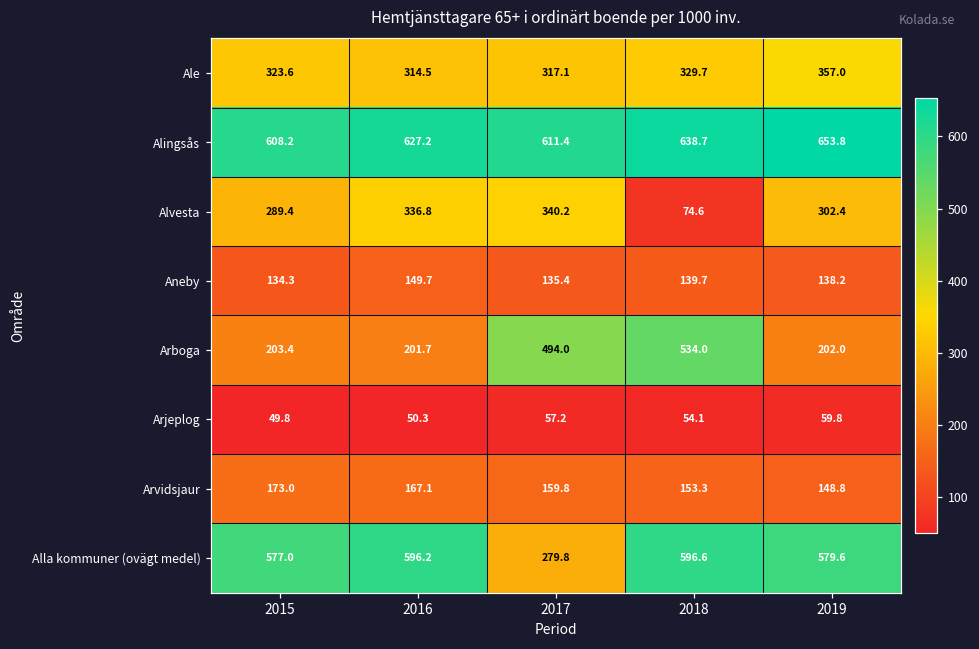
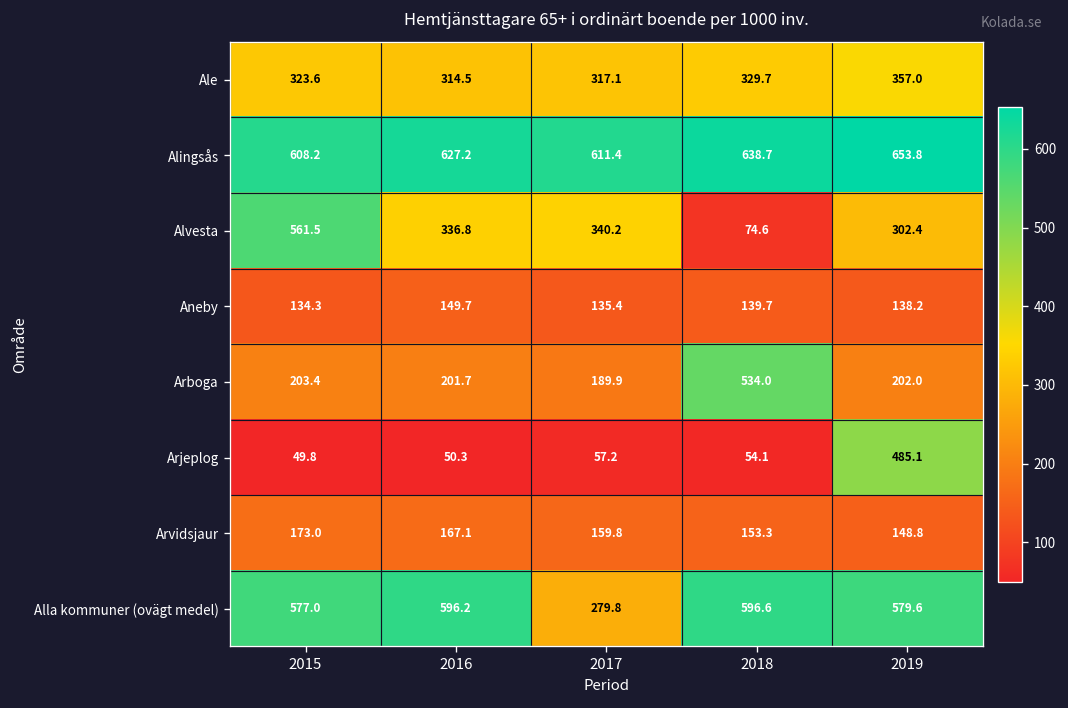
  {
    "Ale": {
      "2015": 323.6,
      "2016": 314.5,
      "2017": 317.1,
      "2018": 329.7,
      "2019": 357.0
    },
    "Alingsås": {
      "2015": 608.2,
      "2016": 627.2,
      "2017": 611.4,
      "2018": 638.7,
      "2019": 653.8
    },
    "Alvesta": {
-     "2015": 289.4,
+     "2015": 561.5,
      "2016": 336.8,
      "2017": 340.2,
      "2018": 74.6,
      "2019": 302.4
    },
    "Aneby": {
      "2015": 134.3,
      "2016": 149.7,
      "2017": 135.4,
      "2018": 139.7,
      "2019": 138.2
    },
    "Arboga": {
      "2015": 203.4,
      "2016": 201.7,
-     "2017": 494.0,
+     "2017": 189.9,
      "2018": 534.0,
      "2019": 202.0
    },
    "Arjeplog": {
      "2015": 49.8,
      "2016": 50.3,
      "2017": 57.2,
      "2018": 54.1,
-     "2019": 59.8
+     "2019": 485.1
    },
    "Arvidsjaur": {
      "2015": 173.0,
      "2016": 167.1,
      "2017": 159.8,
      "2018": 153.3,
      "2019": 148.8
    },
    "Alla kommuner (ovägt medel)": {
      "2015": 577.0,
      "2016": 596.2,
      "2017": 279.8,
      "2018": 596.6,
      "2019": 579.6
    }
  }
